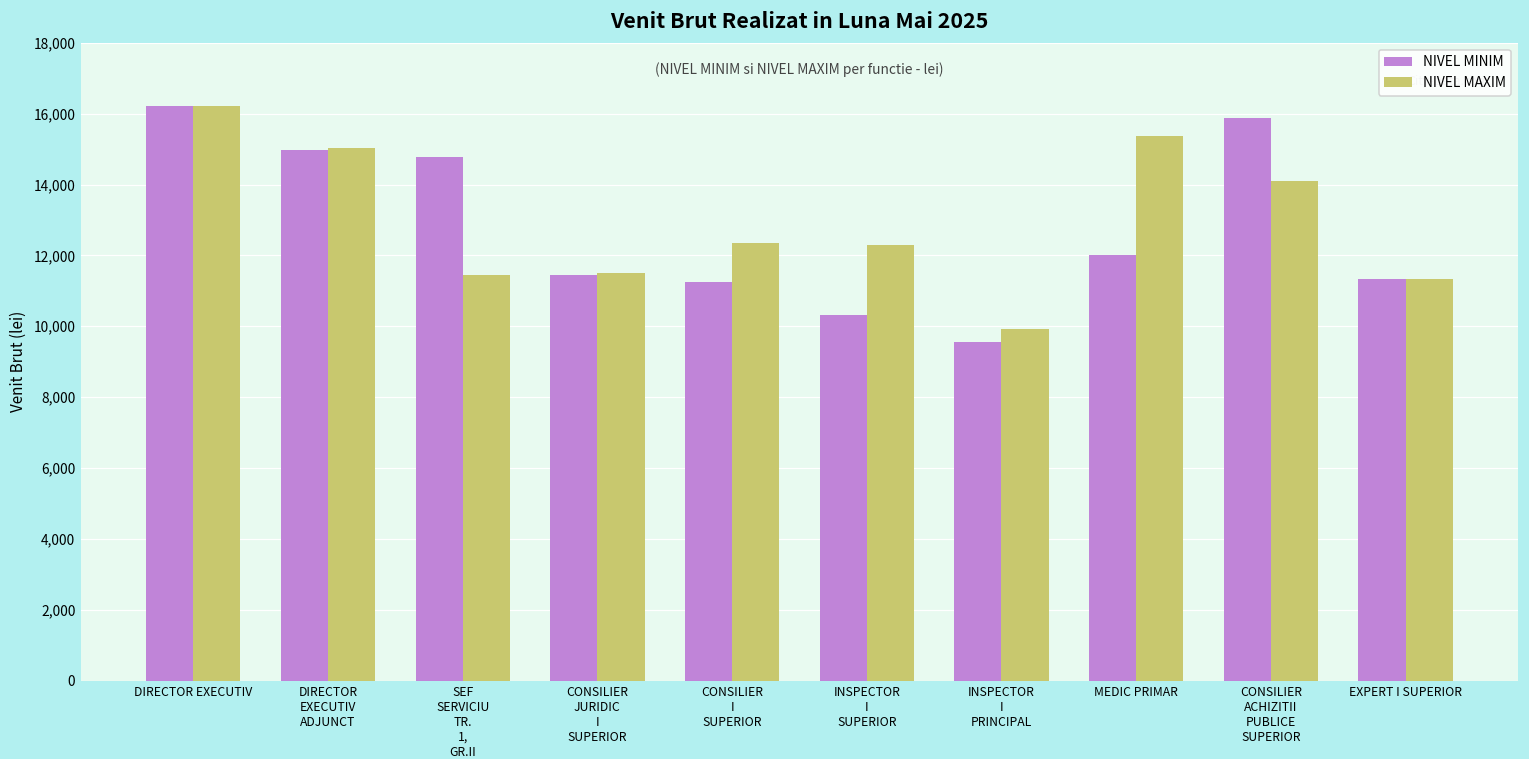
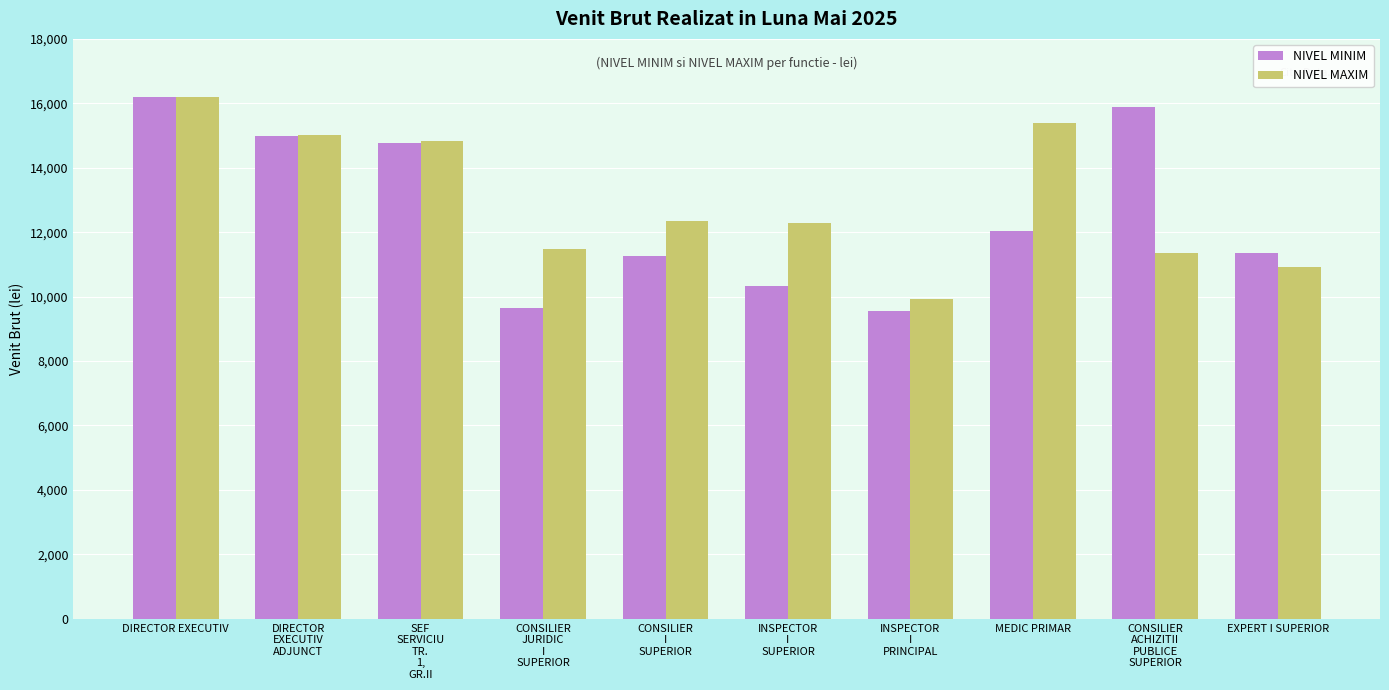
  {
    "NIVEL MINIM": {
      "DIRECTOR EXECUTIV": "16,200",
      "DIRECTOR EXECUTIV ADJUNCT": "15,000",
      "SEF SERVICIU TR. 1, GR.II": "14,800",
-     "CONSILIER JURIDIC I SUPERIOR": "11,400",
+     "CONSILIER JURIDIC I SUPERIOR": "9,700",
      "CONSILIER I SUPERIOR": "11,300",
      "INSPECTOR I SUPERIOR": "10,300",
      "INSPECTOR I PRINCIPAL": "9,500",
      "MEDIC PRIMAR": "12,000",
      "CONSILIER ACHIZITII PUBLICE SUPERIOR": "15,900",
      "EXPERT I SUPERIOR": "11,300"
    },
    "NIVEL MAXIM": {
      "DIRECTOR EXECUTIV": "16,200",
      "DIRECTOR EXECUTIV ADJUNCT": "15,000",
-     "SEF SERVICIU TR. 1, GR.II": "11,400",
+     "SEF SERVICIU TR. 1, GR.II": "14,800",
      "CONSILIER JURIDIC I SUPERIOR": "11,500",
      "CONSILIER I SUPERIOR": "12,400",
      "INSPECTOR I SUPERIOR": "12,300",
      "INSPECTOR I PRINCIPAL": "9,900",
      "MEDIC PRIMAR": "15,400",
-     "CONSILIER ACHIZITII PUBLICE SUPERIOR": "14,100",
-     "EXPERT I SUPERIOR": "11,300"
+     "CONSILIER ACHIZITII PUBLICE SUPERIOR": "11,300",
+     "EXPERT I SUPERIOR": "10,900"
    }
  }
